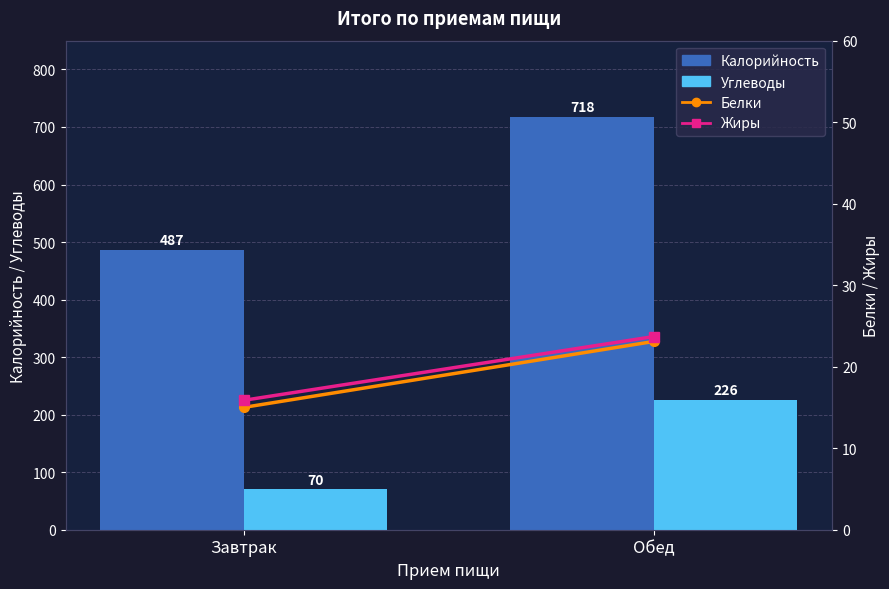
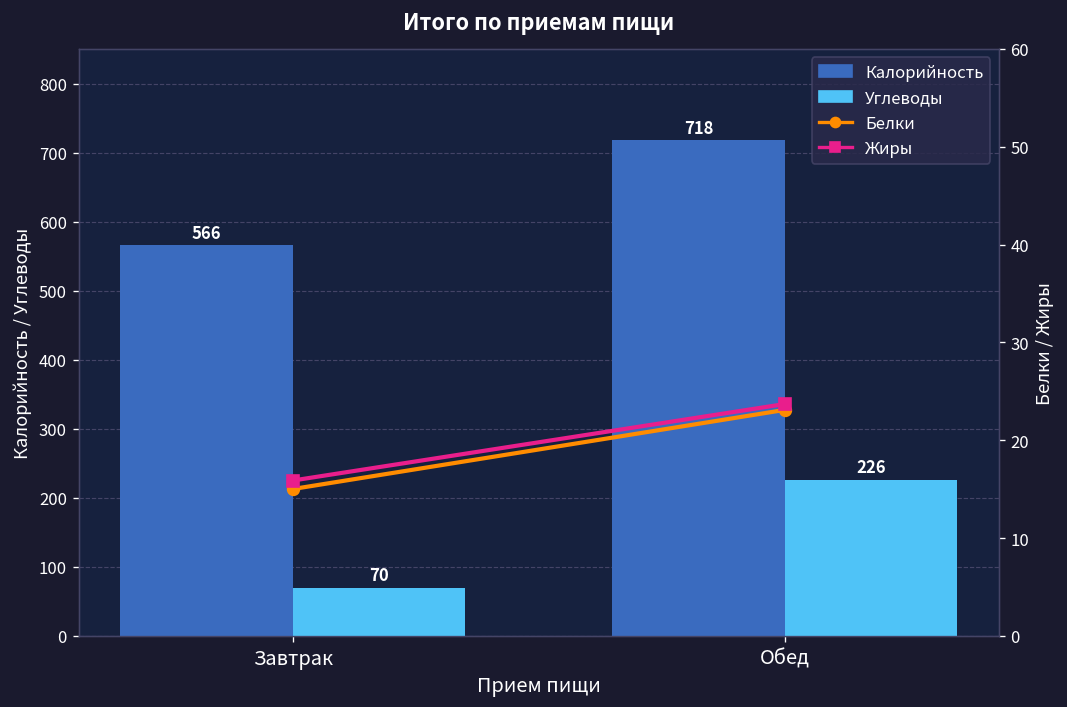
  {
    "Калорийность": {
-     "Завтрак": 487,
+     "Завтрак": 566,
      "Обед": 718
    },
    "Углеводы": {
      "Завтрак": 70,
      "Обед": 226
    }
  }
